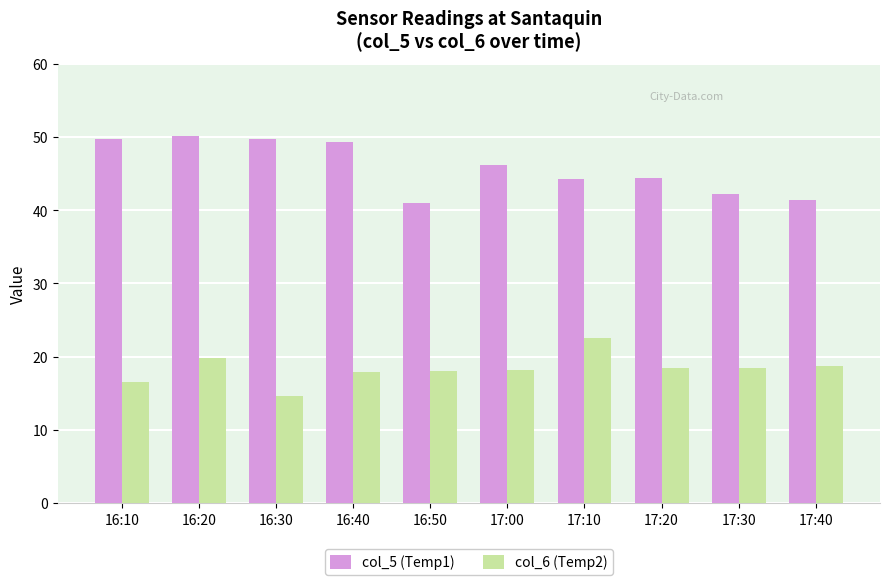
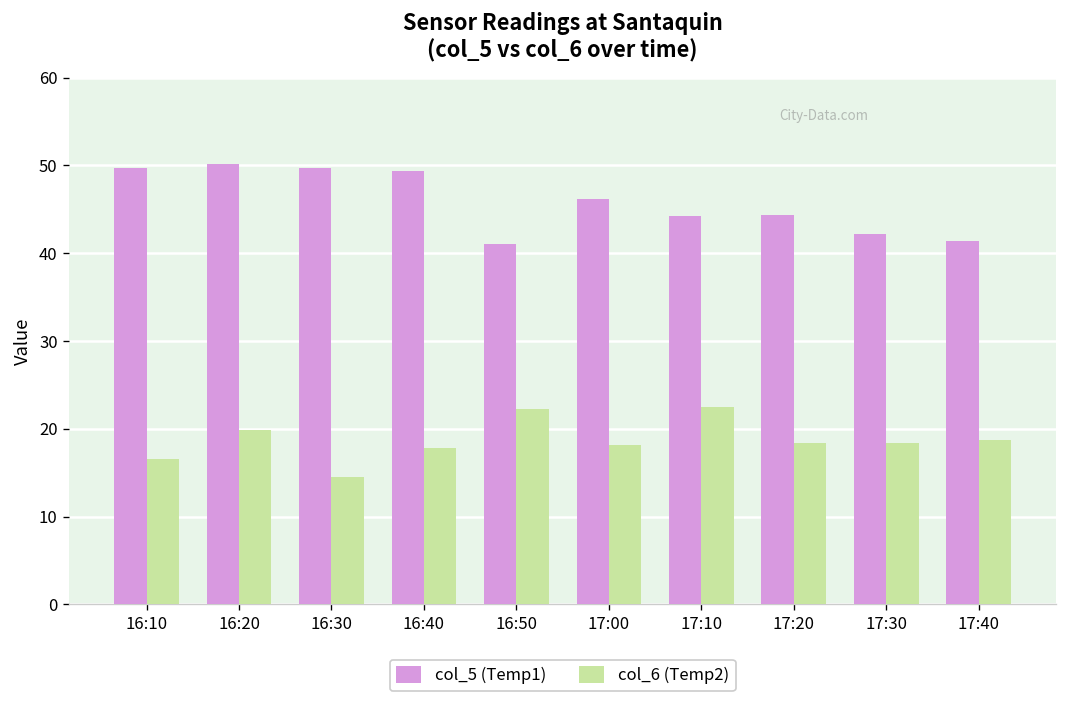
  {
    "col_5 (Temp1)": {
      "16:10": 50,
      "16:20": 50,
      "16:30": 50,
      "16:40": 49,
      "16:50": 41,
      "17:00": 46,
      "17:10": 44,
      "17:20": 44,
      "17:30": 42,
      "17:40": 41
    },
    "col_6 (Temp2)": {
      "16:10": 17,
      "16:20": 20,
      "16:30": 15,
      "16:40": 18,
-     "16:50": 18,
+     "16:50": 22,
      "17:00": 18,
      "17:10": 22,
      "17:20": 18,
      "17:30": 18,
      "17:40": 19
    }
  }
